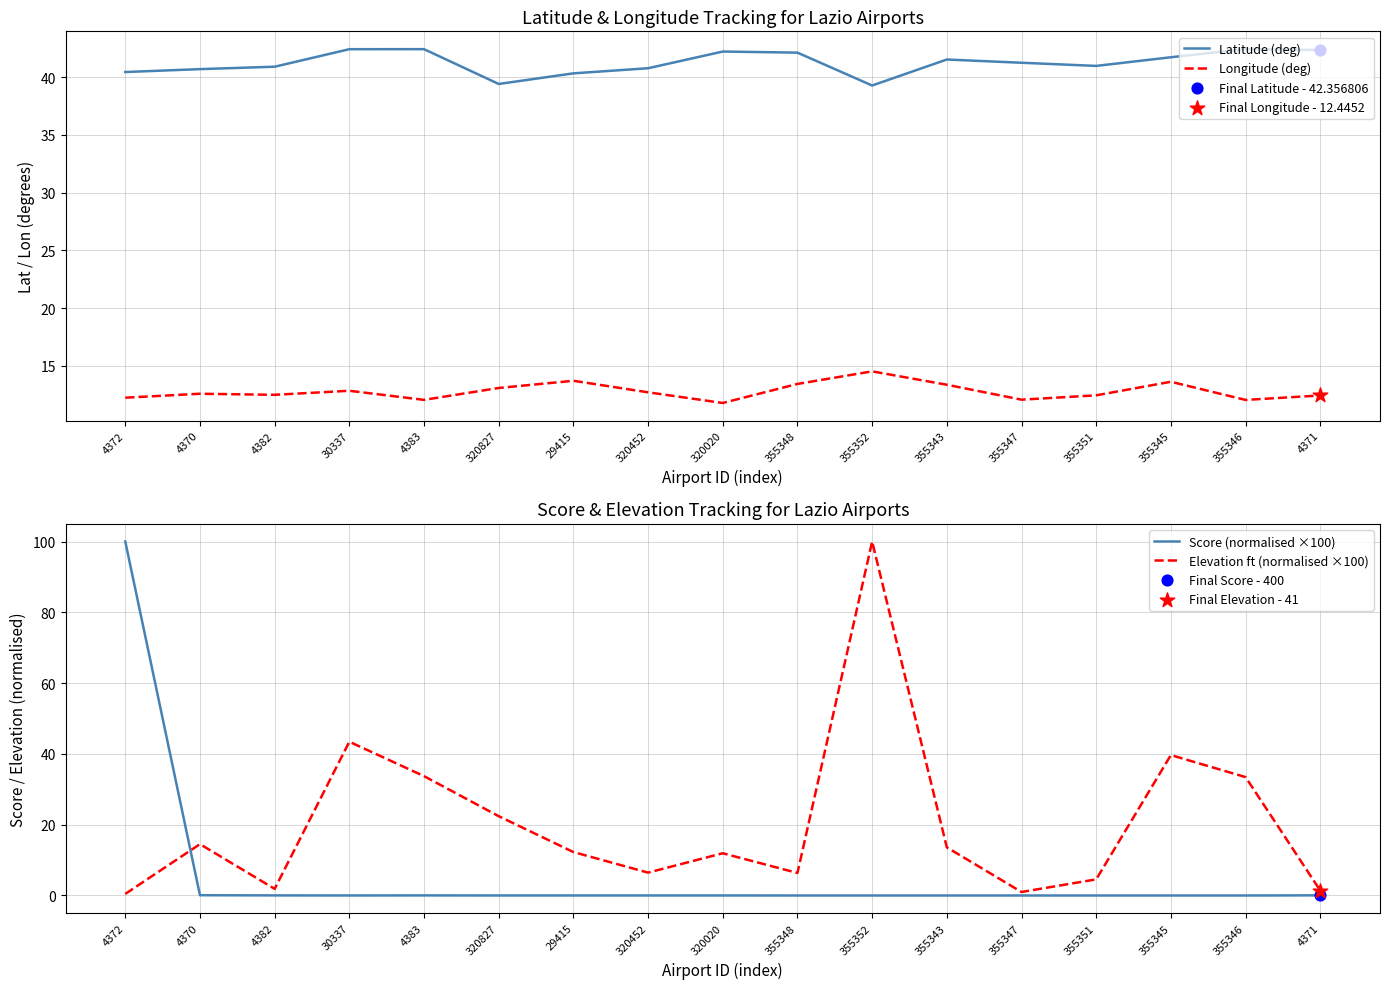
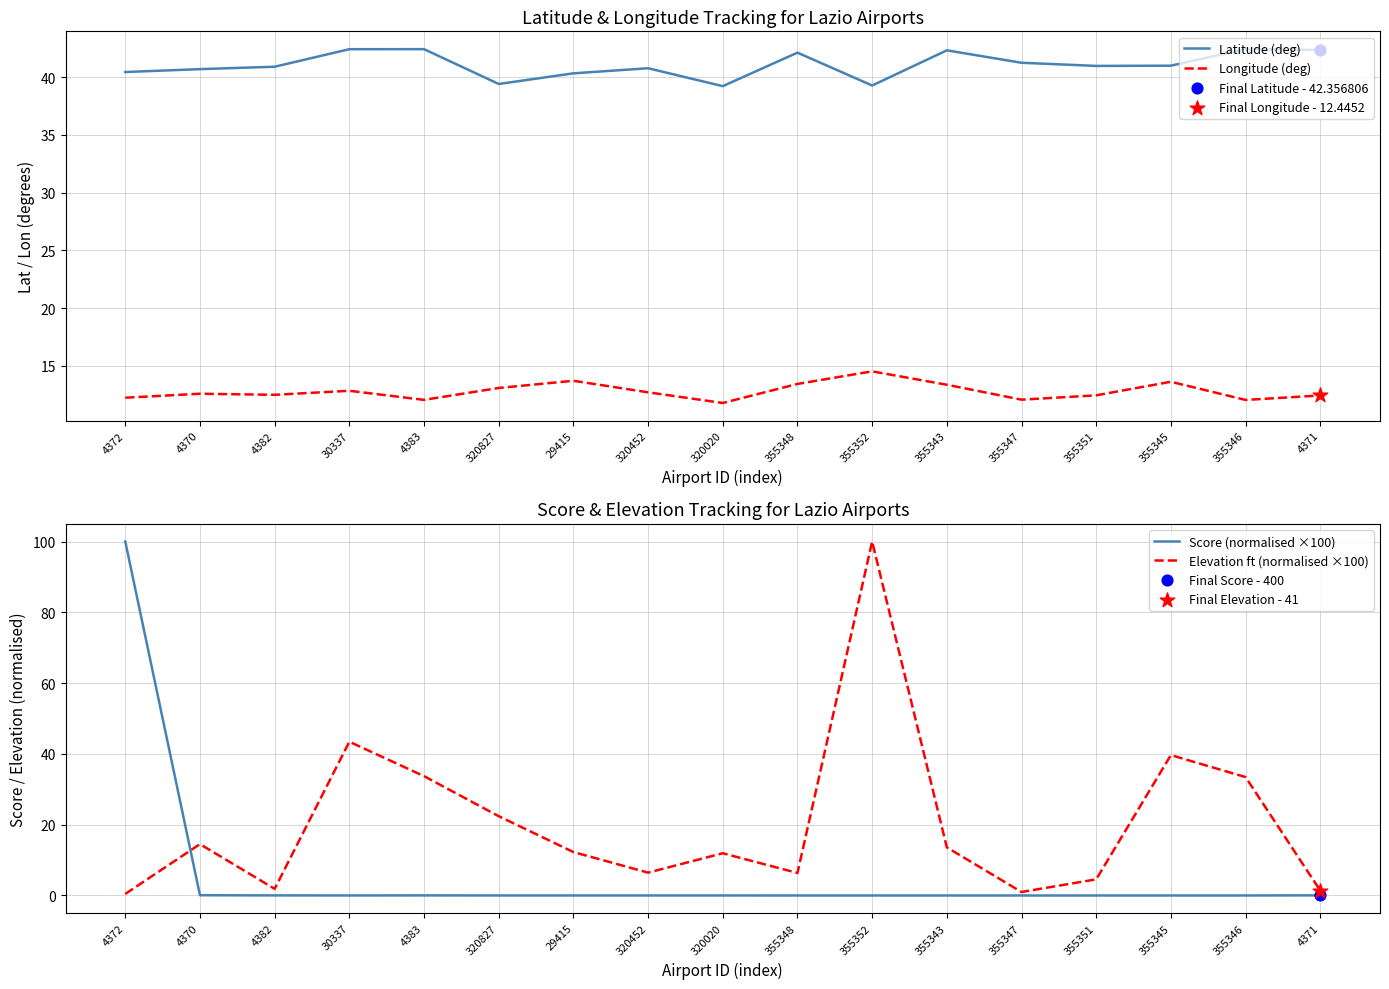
  {
    "Latitude & Longitude Tracking for Lazio Airports": {
      "Latitude (deg)": {
        "4372": 40.5,
        "4370": 40.7,
        "4382": 40.9,
        "30337": 42.4,
        "4383": 42.4,
        "320827": 39.4,
        "29415": 40.3,
        "320452": 40.8,
-       "320020": 42.2,
+       "320020": 39.2,
        "355348": 42.1,
        "355352": 39.3,
-       "355343": 41.5,
+       "355343": 42.3,
        "355347": 41.3,
        "355351": 41.0,
-       "355345": 41.7
+       "355345": 41.0
      }
    },
    "Score & Elevation Tracking for Lazio Airports": {
      "Score (normalised ×100)": {
        "4372": 100,
        "4370": 0,
        "4382": 0,
        "30337": 0,
        "4383": 0,
        "320827": 0,
        "29415": 0,
        "320452": 0,
        "320020": 0,
        "355348": 0,
        "355352": 0,
        "355343": 0,
        "355347": 0,
        "355351": 0,
        "355345": 0,
        "355346": 0
      }
    }
  }
